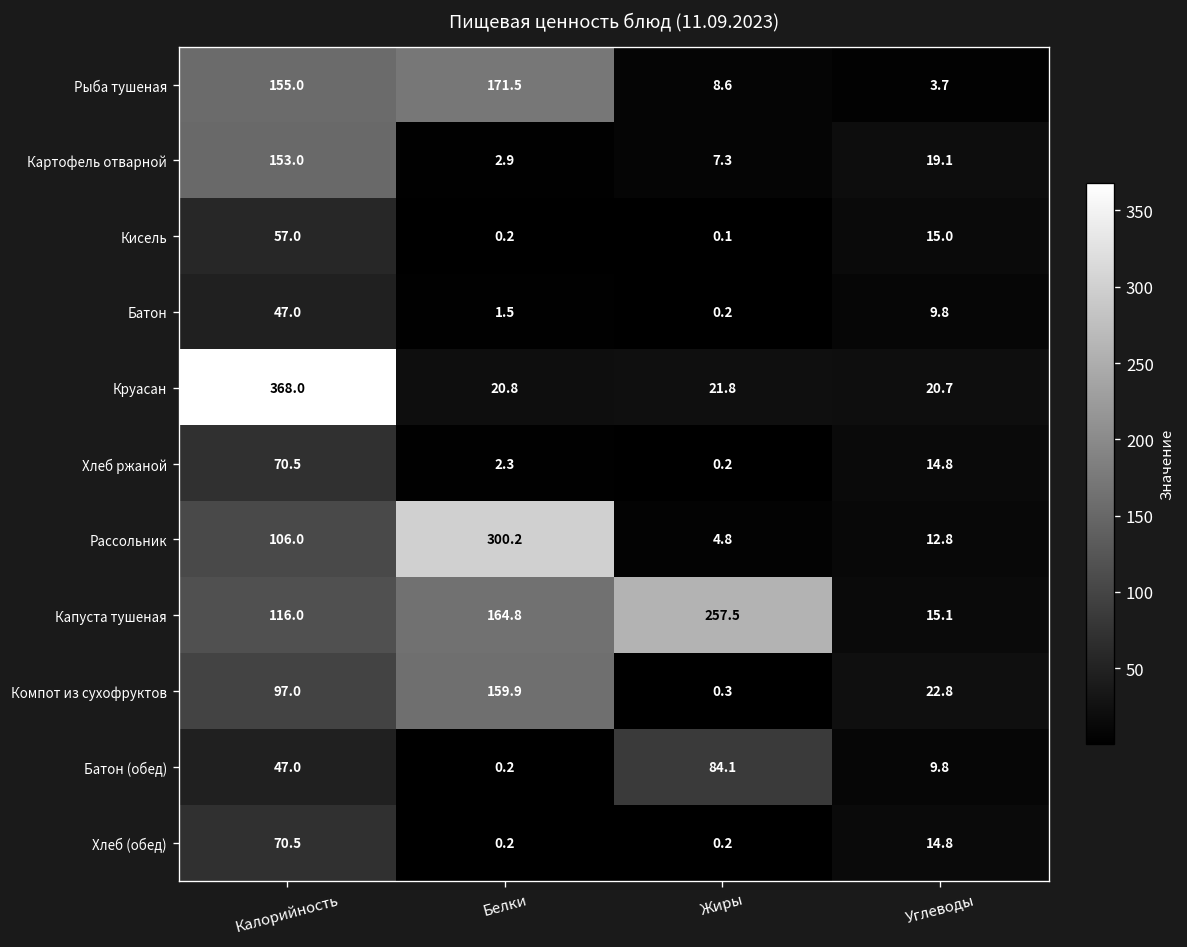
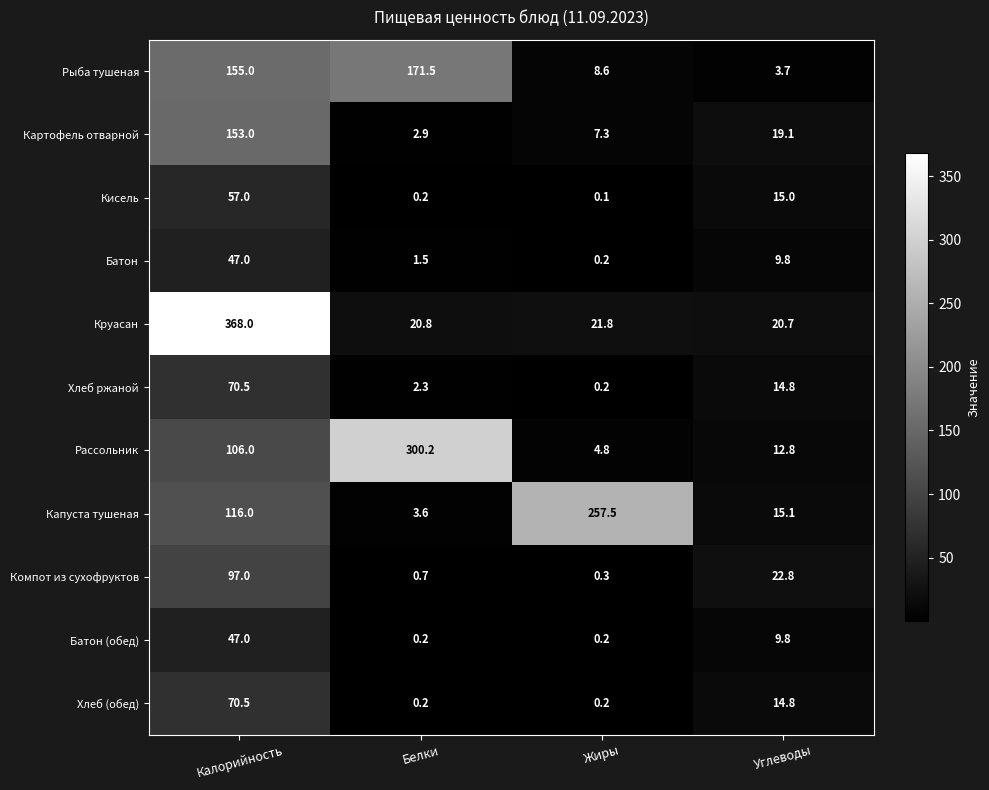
  {
    "Рыба тушеная": {
      "Калорийность": 155.0,
      "Белки": 171.5,
      "Жиры": 8.6,
      "Углеводы": 3.7
    },
    "Картофель отварной": {
      "Калорийность": 153.0,
      "Белки": 2.9,
      "Жиры": 7.3,
      "Углеводы": 19.1
    },
    "Кисель": {
      "Калорийность": 57.0,
      "Белки": 0.2,
      "Жиры": 0.1,
      "Углеводы": 15.0
    },
    "Батон": {
      "Калорийность": 47.0,
      "Белки": 1.5,
      "Жиры": 0.2,
      "Углеводы": 9.8
    },
    "Круасан": {
      "Калорийность": 368.0,
      "Белки": 20.8,
      "Жиры": 21.8,
      "Углеводы": 20.7
    },
    "Хлеб ржаной": {
      "Калорийность": 70.5,
      "Белки": 2.3,
      "Жиры": 0.2,
      "Углеводы": 14.8
    },
    "Рассольник": {
      "Калорийность": 106.0,
      "Белки": 300.2,
      "Жиры": 4.8,
      "Углеводы": 12.8
    },
    "Капуста тушеная": {
      "Калорийность": 116.0,
-     "Белки": 164.8,
+     "Белки": 3.6,
      "Жиры": 257.5,
      "Углеводы": 15.1
    },
    "Компот из сухофруктов": {
      "Калорийность": 97.0,
-     "Белки": 159.9,
+     "Белки": 0.7,
      "Жиры": 0.3,
      "Углеводы": 22.8
    },
    "Батон (обед)": {
      "Калорийность": 47.0,
      "Белки": 0.2,
-     "Жиры": 84.1,
+     "Жиры": 0.2,
      "Углеводы": 9.8
    },
    "Хлеб (обед)": {
      "Калорийность": 70.5,
      "Белки": 0.2,
      "Жиры": 0.2,
      "Углеводы": 14.8
    }
  }
